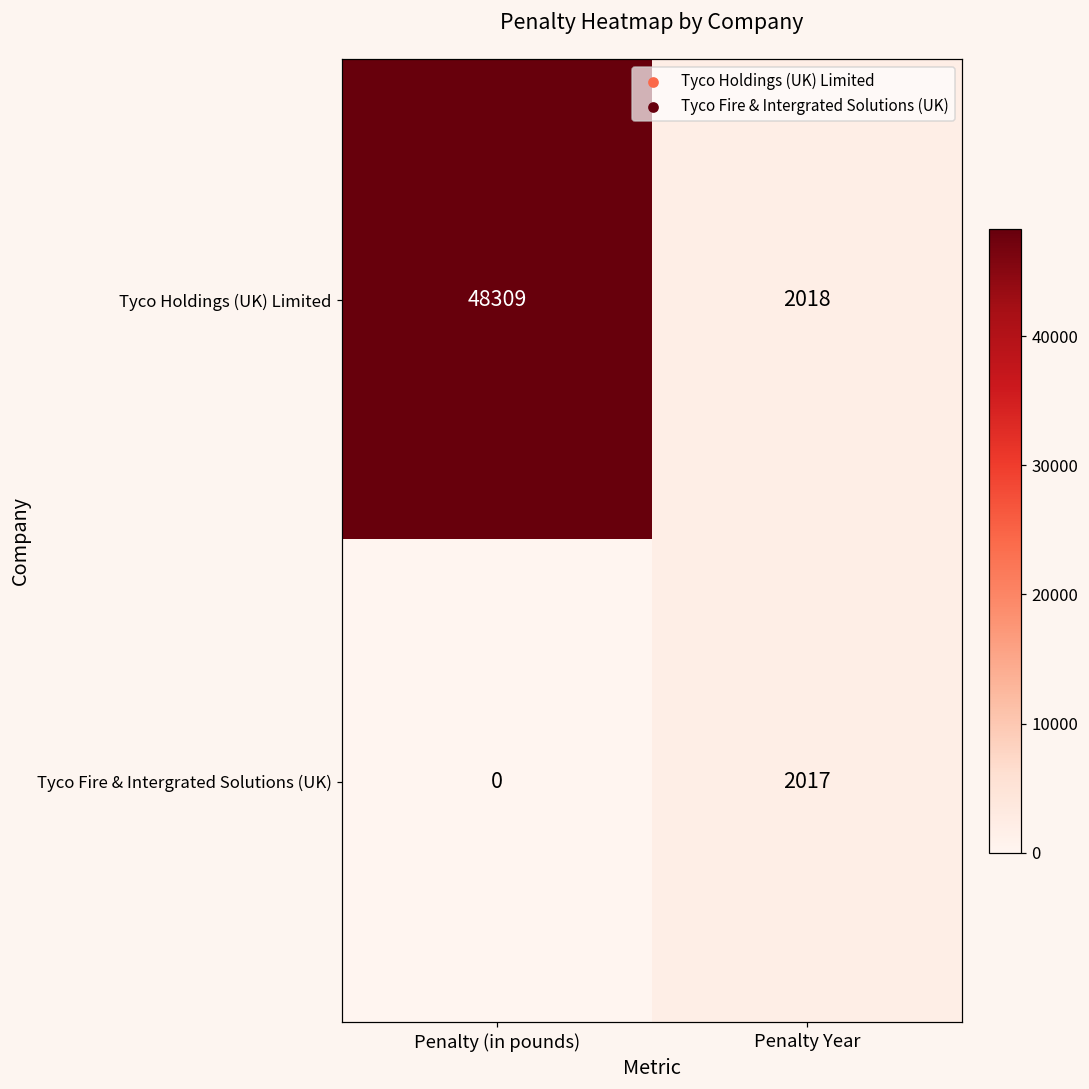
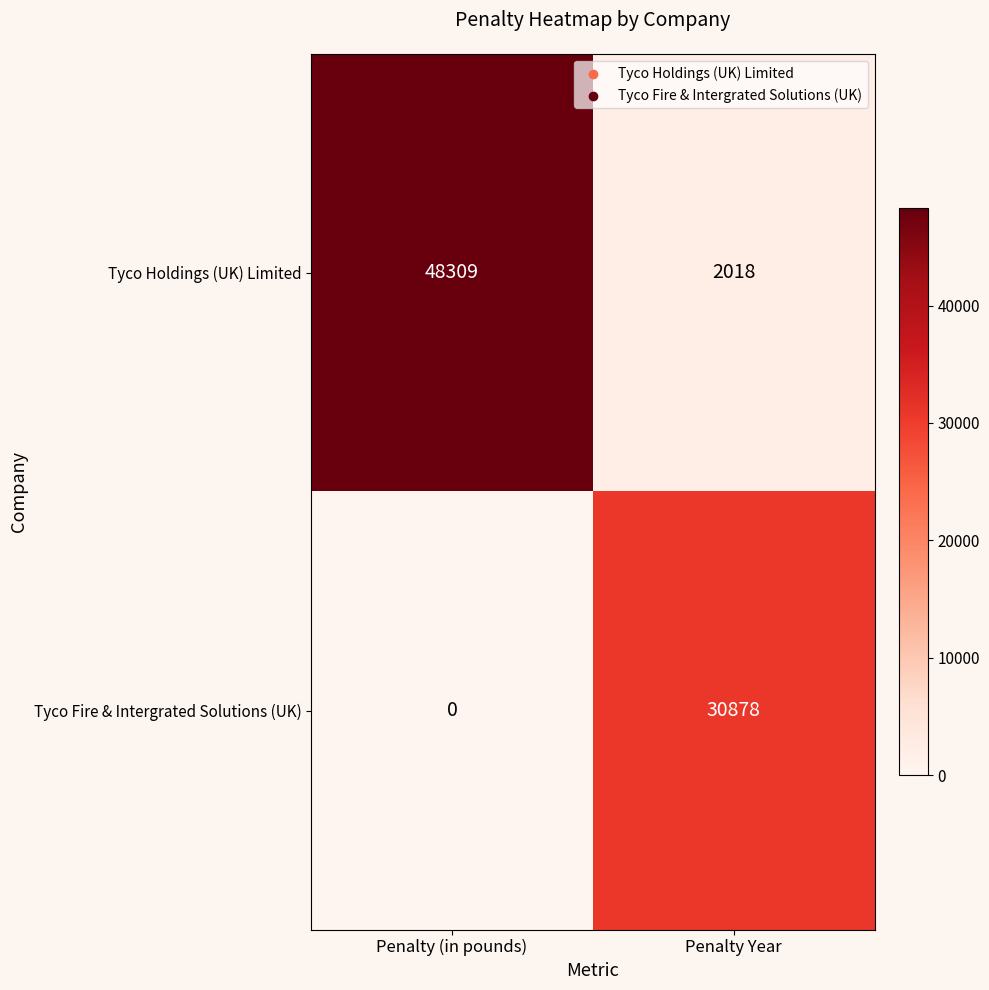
  {
    "Tyco Holdings (UK) Limited": {
      "Penalty (in pounds)": 48309,
      "Penalty Year": 2018
    },
    "Tyco Fire & Intergrated Solutions (UK)": {
      "Penalty (in pounds)": 0,
-     "Penalty Year": 2017
+     "Penalty Year": 30878
    }
  }
